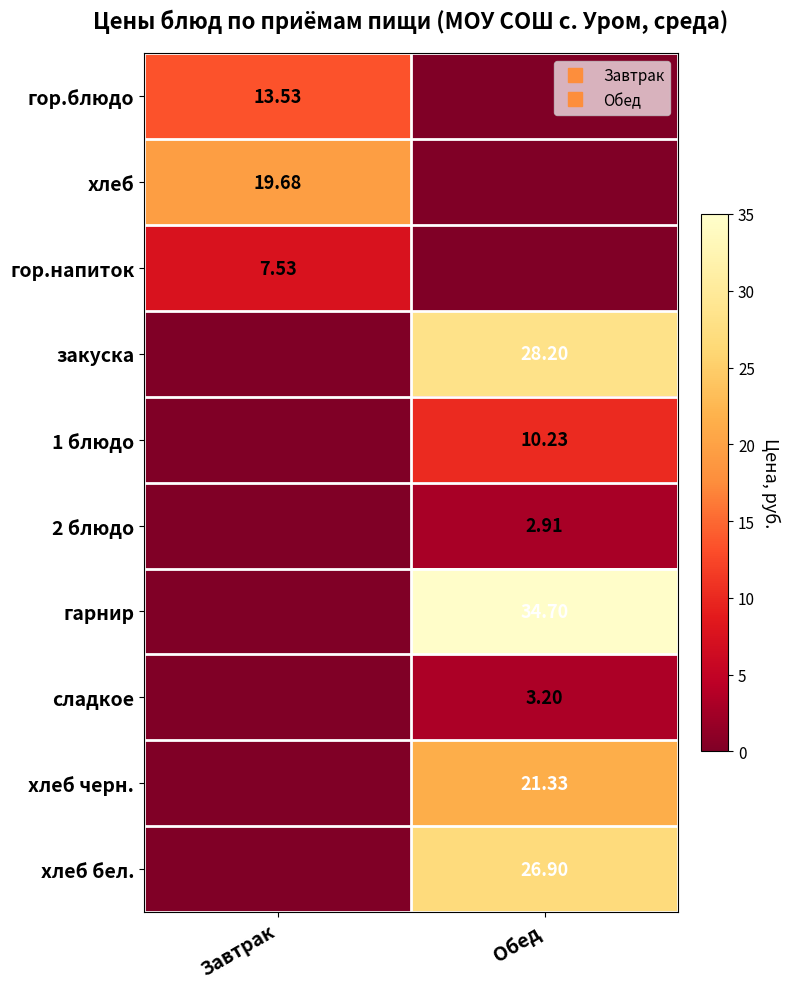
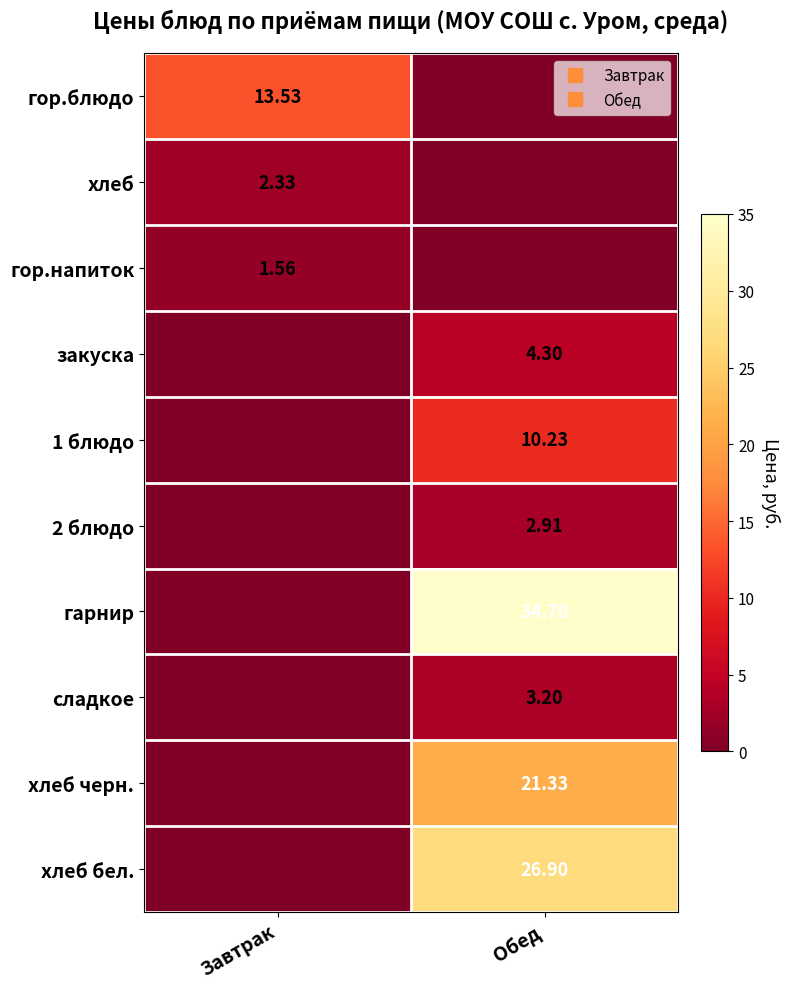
  {
    "гор.блюдо": {
      "Завтрак": 13.53
    },
    "хлеб": {
-     "Завтрак": 19.68
+     "Завтрак": 2.33
    },
    "гор.напиток": {
-     "Завтрак": 7.53
+     "Завтрак": 1.56
    },
    "закуска": {
-     "Обед": 28.20
+     "Обед": 4.30
    },
    "1 блюдо": {
      "Обед": 10.23
    },
    "2 блюдо": {
      "Обед": 2.91
    },
    "гарнир": {
      "Обед": 34.70
    },
    "сладкое": {
      "Обед": 3.20
    },
    "хлеб черн.": {
      "Обед": 21.33
    },
    "хлеб бел.": {
      "Обед": 26.90
    }
  }
